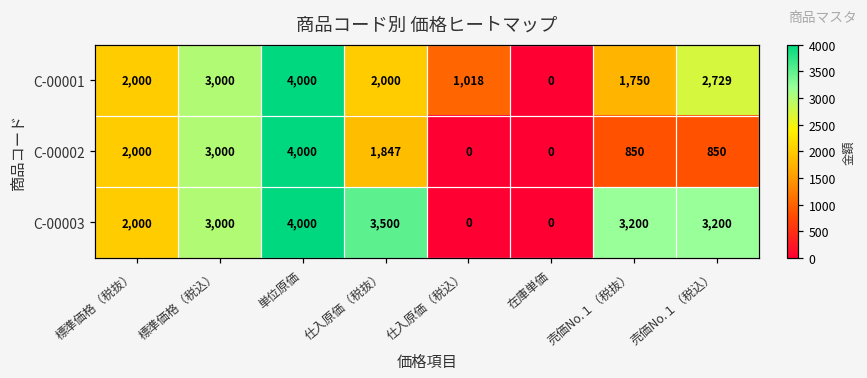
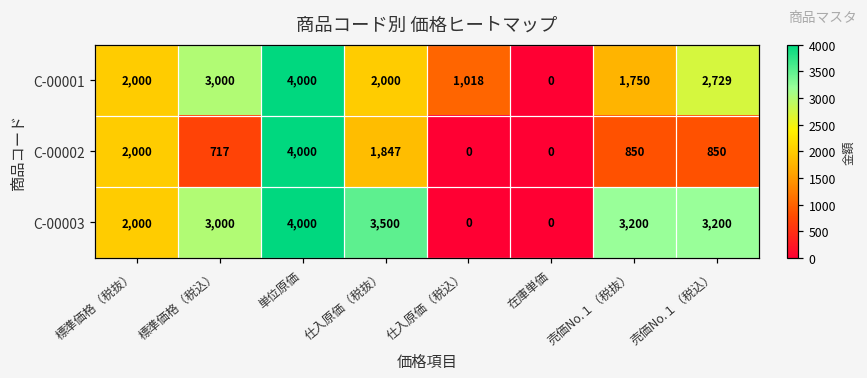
  {
    "C-00001": {
      "標準価格（税抜）": "2,000",
      "標準価格（税込）": "3,000",
      "単位原価": "4,000",
      "仕入原価（税抜）": "2,000",
      "仕入原価（税込）": "1,018",
      "在庫単価": "0",
      "売価No.１（税抜）": "1,750",
      "売価No.１（税込）": "2,729"
    },
    "C-00002": {
      "標準価格（税抜）": "2,000",
-     "標準価格（税込）": "3,000",
+     "標準価格（税込）": "717",
      "単位原価": "4,000",
      "仕入原価（税抜）": "1,847",
      "仕入原価（税込）": "0",
      "在庫単価": "0",
      "売価No.１（税抜）": "850",
      "売価No.１（税込）": "850"
    },
    "C-00003": {
      "標準価格（税抜）": "2,000",
      "標準価格（税込）": "3,000",
      "単位原価": "4,000",
      "仕入原価（税抜）": "3,500",
      "仕入原価（税込）": "0",
      "在庫単価": "0",
      "売価No.１（税抜）": "3,200",
      "売価No.１（税込）": "3,200"
    }
  }
